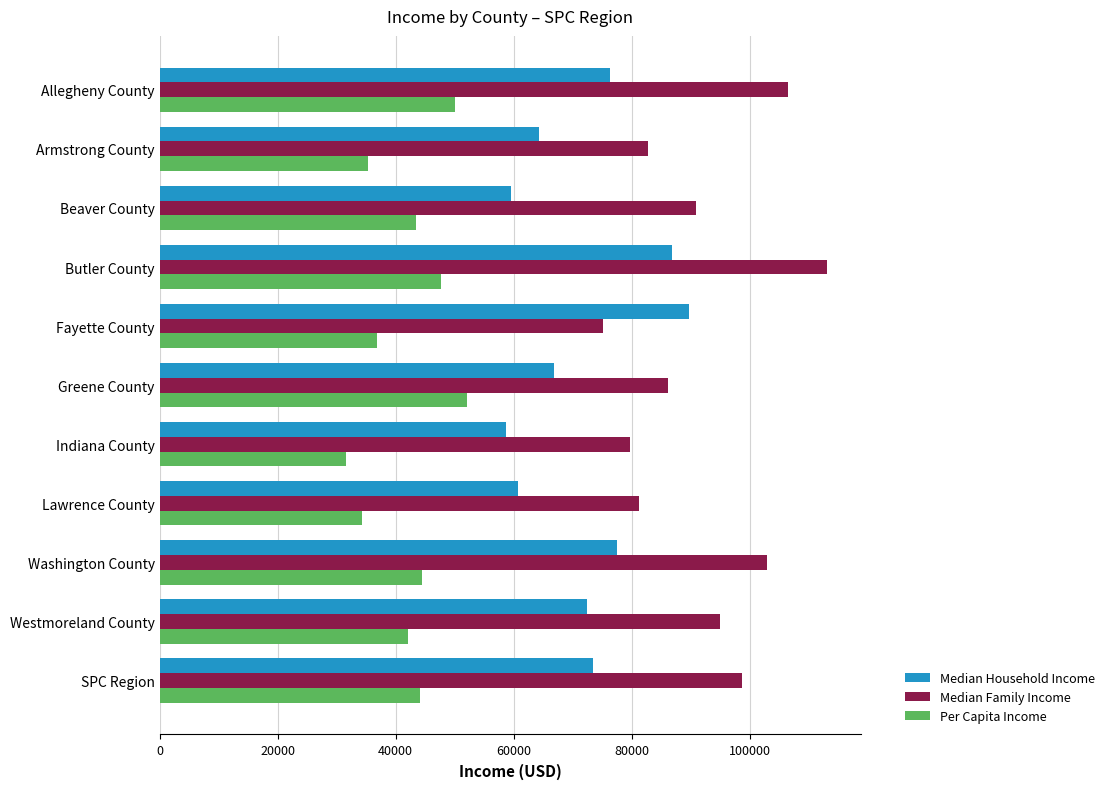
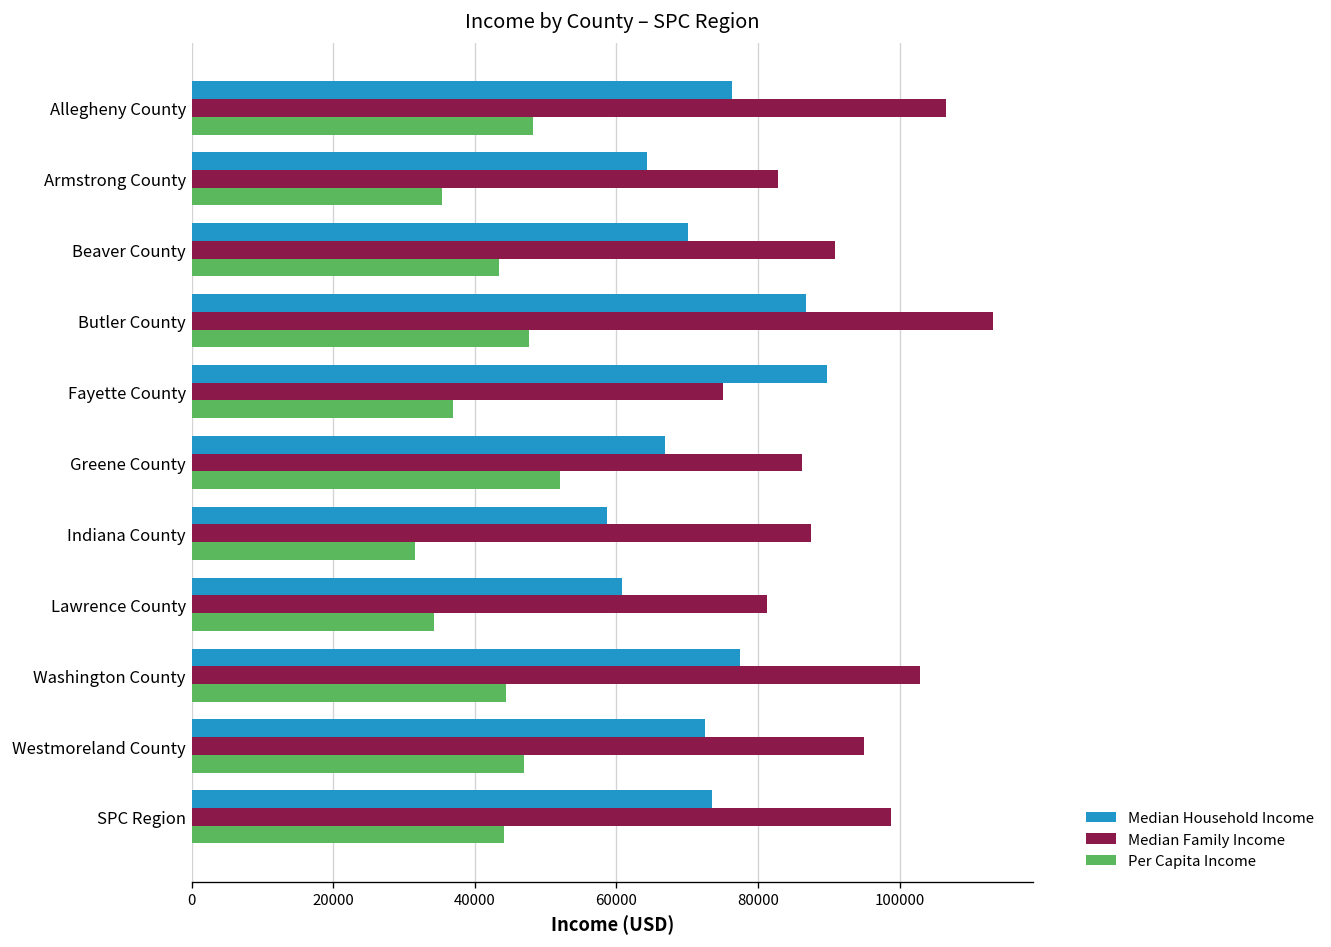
  {
    "Median Household Income": {
      "Allegheny County": 76000,
      "Armstrong County": 64000,
-     "Beaver County": 60000,
+     "Beaver County": 70000,
      "Butler County": 87000,
      "Fayette County": 90000,
      "Greene County": 67000,
      "Indiana County": 59000,
      "Lawrence County": 61000,
      "Washington County": 77000,
      "Westmoreland County": 72000,
      "SPC Region": 73000
    },
    "Median Family Income": {
      "Allegheny County": 107000,
      "Armstrong County": 83000,
      "Beaver County": 91000,
      "Butler County": 113000,
      "Fayette County": 75000,
      "Greene County": 86000,
-     "Indiana County": 80000,
+     "Indiana County": 87000,
      "Lawrence County": 81000,
      "Washington County": 103000,
      "Westmoreland County": 95000,
      "SPC Region": 99000
    },
    "Per Capita Income": {
-     "Allegheny County": 50000,
+     "Allegheny County": 48000,
      "Armstrong County": 35000,
      "Beaver County": 43000,
      "Butler County": 48000,
      "Fayette County": 37000,
      "Greene County": 52000,
      "Indiana County": 32000,
      "Lawrence County": 34000,
      "Washington County": 44000,
-     "Westmoreland County": 42000,
+     "Westmoreland County": 47000,
      "SPC Region": 44000
    }
  }
